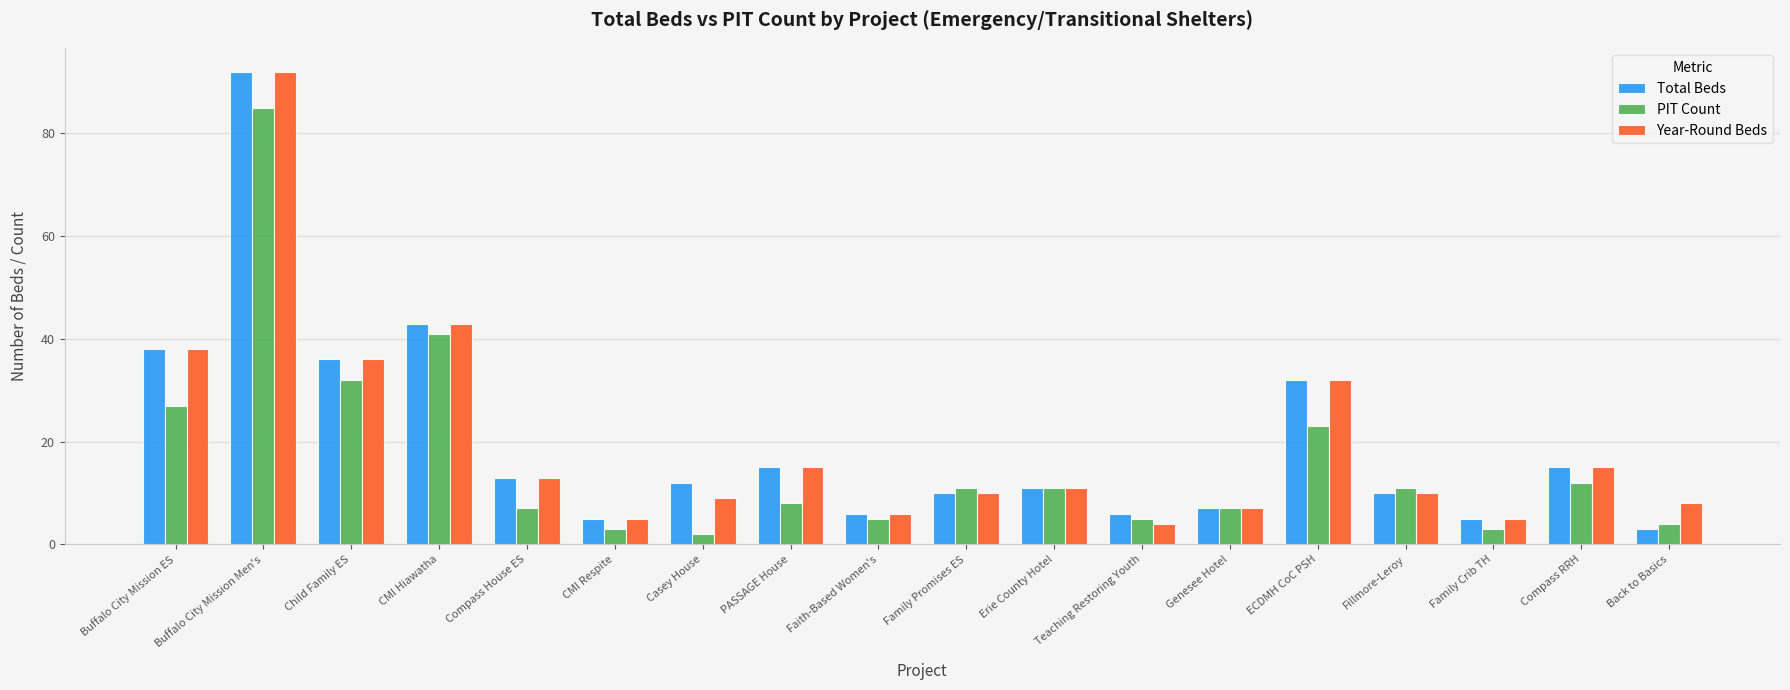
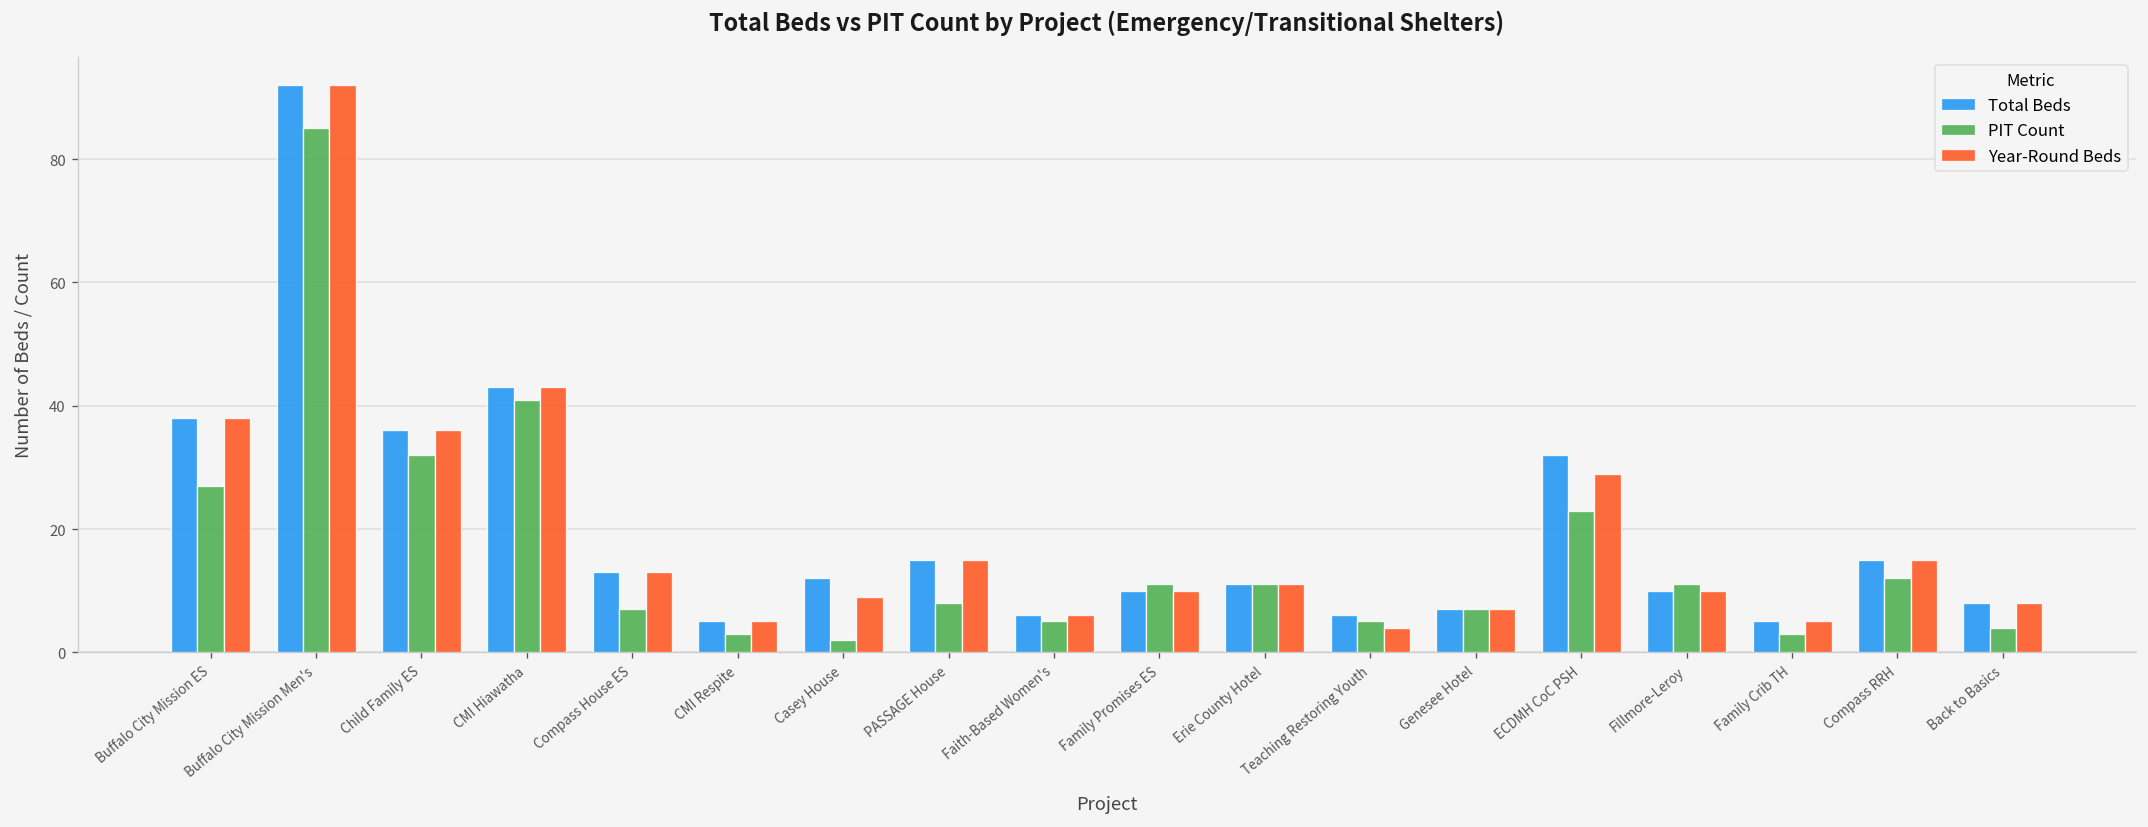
  {
    "Total Beds": {
      "Buffalo City Mission ES": 38,
      "Buffalo City Mission Men's": 92,
      "Child Family ES": 36,
      "CMI Hiawatha": 43,
      "Compass House ES": 13,
      "CMI Respite": 5,
      "Casey House": 12,
      "PASSAGE House": 15,
      "Faith-Based Women's": 6,
      "Family Promises ES": 10,
      "Erie County Hotel": 11,
      "Teaching Restoring Youth": 6,
      "Genesee Hotel": 7,
      "ECDMH CoC PSH": 32,
      "Fillmore-Leroy": 10,
      "Family Crib TH": 5,
      "Compass RRH": 15,
-     "Back to Basics": 3
+     "Back to Basics": 8
    },
    "PIT Count": {
      "Buffalo City Mission ES": 27,
      "Buffalo City Mission Men's": 85,
      "Child Family ES": 32,
      "CMI Hiawatha": 41,
      "Compass House ES": 7,
      "CMI Respite": 3,
      "Casey House": 2,
      "PASSAGE House": 8,
      "Faith-Based Women's": 5,
      "Family Promises ES": 11,
      "Erie County Hotel": 11,
      "Teaching Restoring Youth": 5,
      "Genesee Hotel": 7,
      "ECDMH CoC PSH": 23,
      "Fillmore-Leroy": 11,
      "Family Crib TH": 3,
      "Compass RRH": 12,
      "Back to Basics": 4
    },
    "Year-Round Beds": {
      "Buffalo City Mission ES": 38,
      "Buffalo City Mission Men's": 92,
      "Child Family ES": 36,
      "CMI Hiawatha": 43,
      "Compass House ES": 13,
      "CMI Respite": 5,
      "Casey House": 9,
      "PASSAGE House": 15,
      "Faith-Based Women's": 6,
      "Family Promises ES": 10,
      "Erie County Hotel": 11,
      "Teaching Restoring Youth": 4,
      "Genesee Hotel": 7,
-     "ECDMH CoC PSH": 32,
+     "ECDMH CoC PSH": 29,
      "Fillmore-Leroy": 10,
      "Family Crib TH": 5,
      "Compass RRH": 15,
      "Back to Basics": 8
    }
  }
